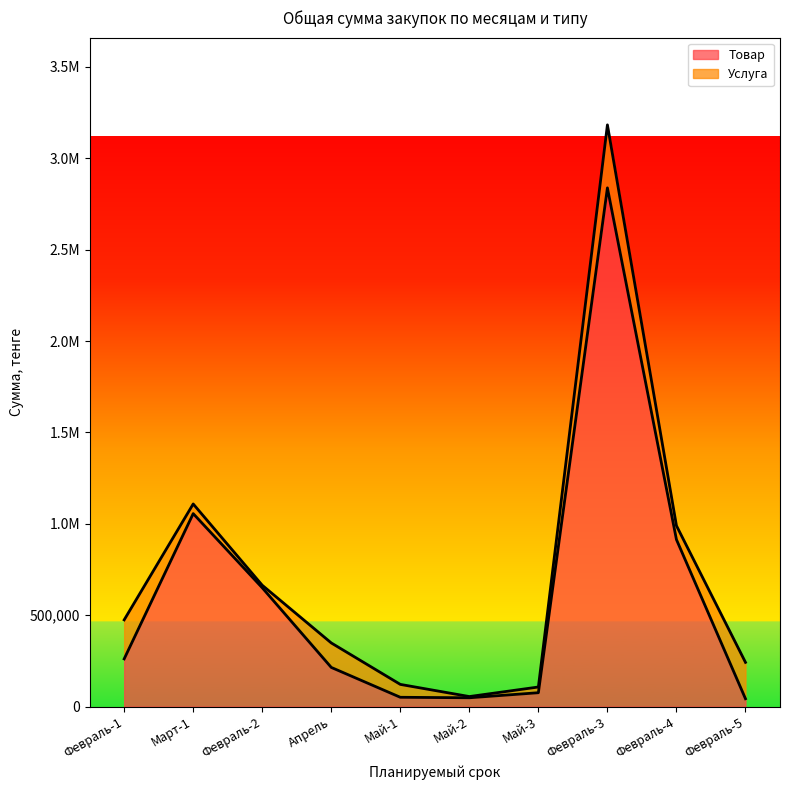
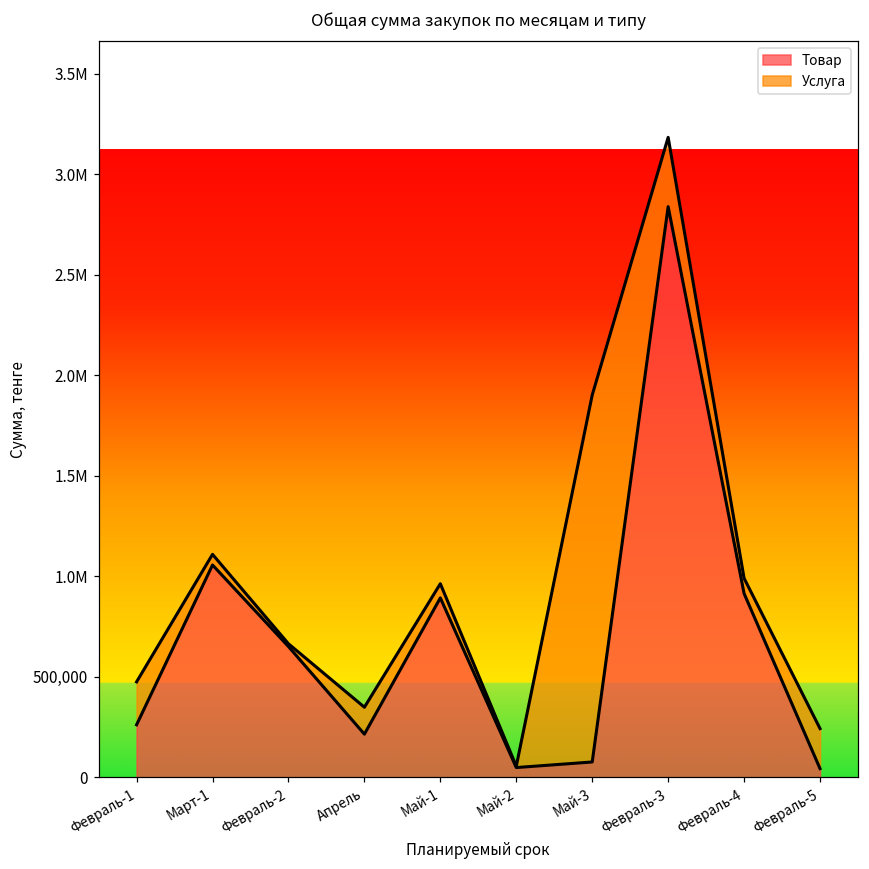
  {
    "Товар": {
      "Февраль-1": "260,000",
      "Март-1": "1,060,000",
      "Апрель": "210,000",
-     "Май-1": "50,000",
+     "Май-1": "890,000",
      "Май-3": "80,000",
      "Февраль-3": "2,840,000",
      "Февраль-4": "910,000",
      "Февраль-5": "40,000"
    },
    "Услуга": {
      "Февраль-1": "210,000",
      "Март-1": "50,000",
      "Апрель": "130,000",
      "Май-1": "70,000",
-     "Май-3": "30,000",
+     "Май-3": "1,820,000",
      "Февраль-3": "340,000",
      "Февраль-4": "80,000",
      "Февраль-5": "200,000"
    }
  }
